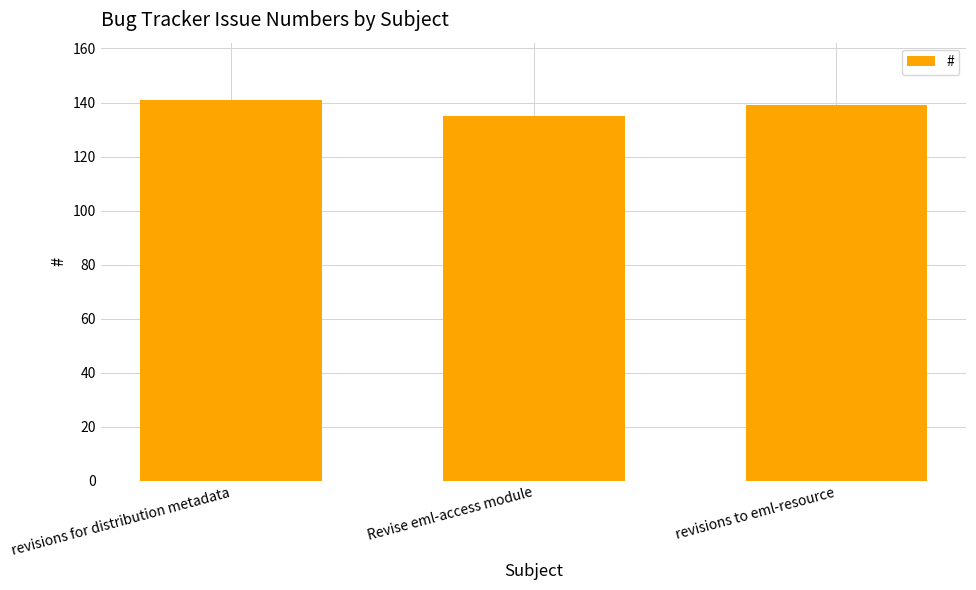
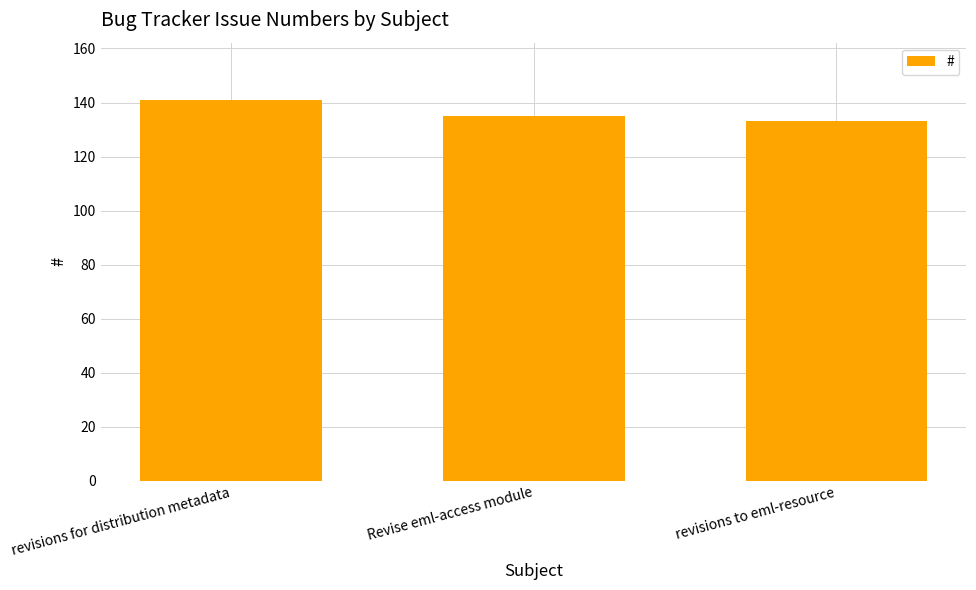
  {
    "revisions for distribution metadata": 141,
    "Revise eml-access module": 135,
-   "revisions to eml-resource": 139
+   "revisions to eml-resource": 133
  }
